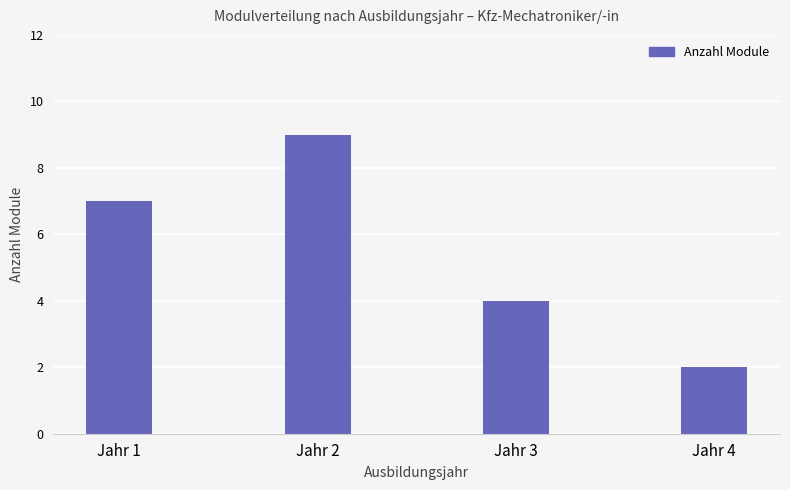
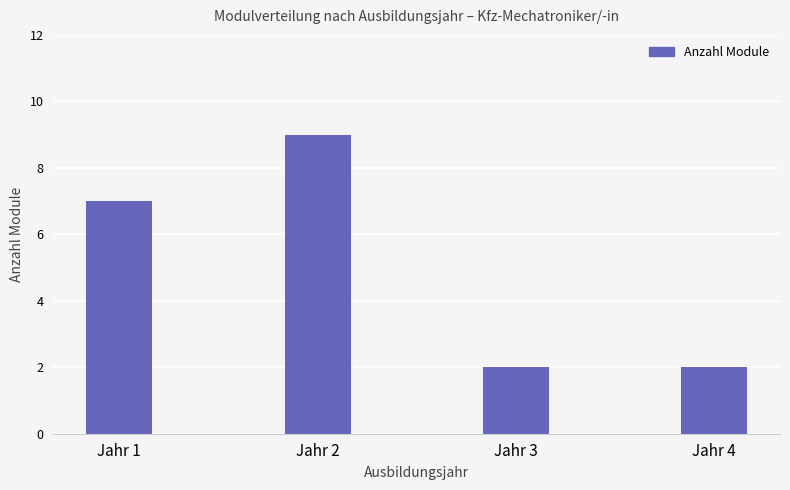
  {
    "Jahr 1": 7,
    "Jahr 2": 9,
-   "Jahr 3": 4,
+   "Jahr 3": 2,
    "Jahr 4": 2
  }
